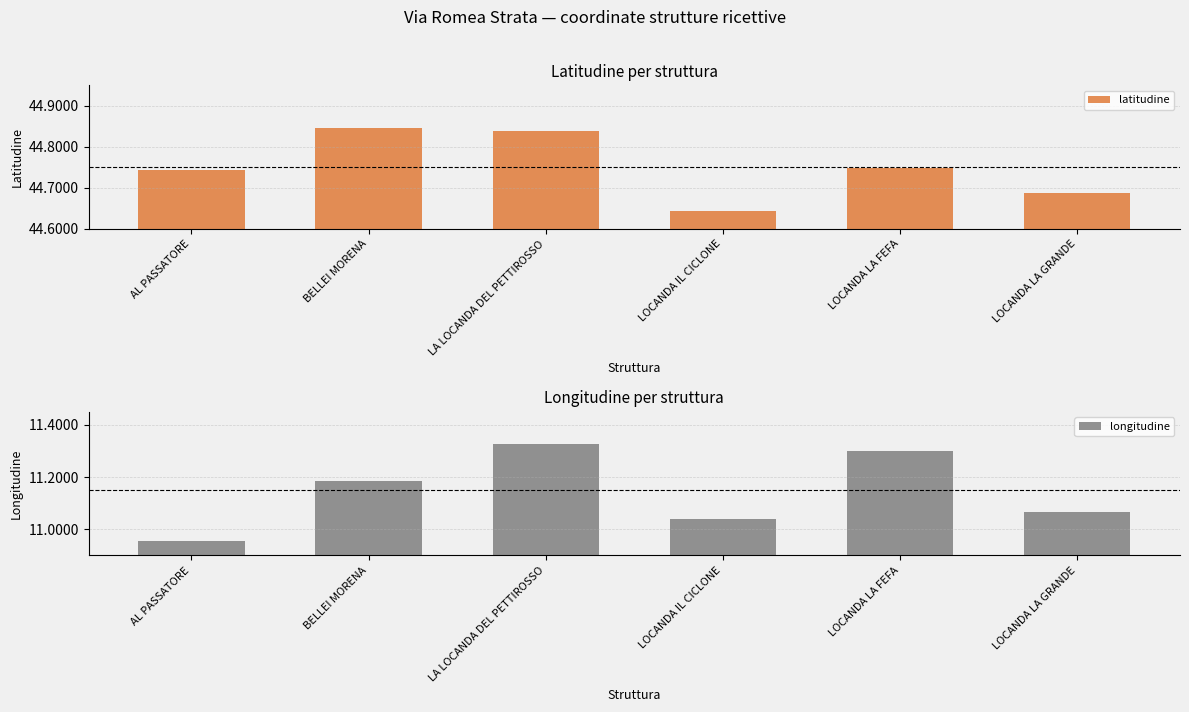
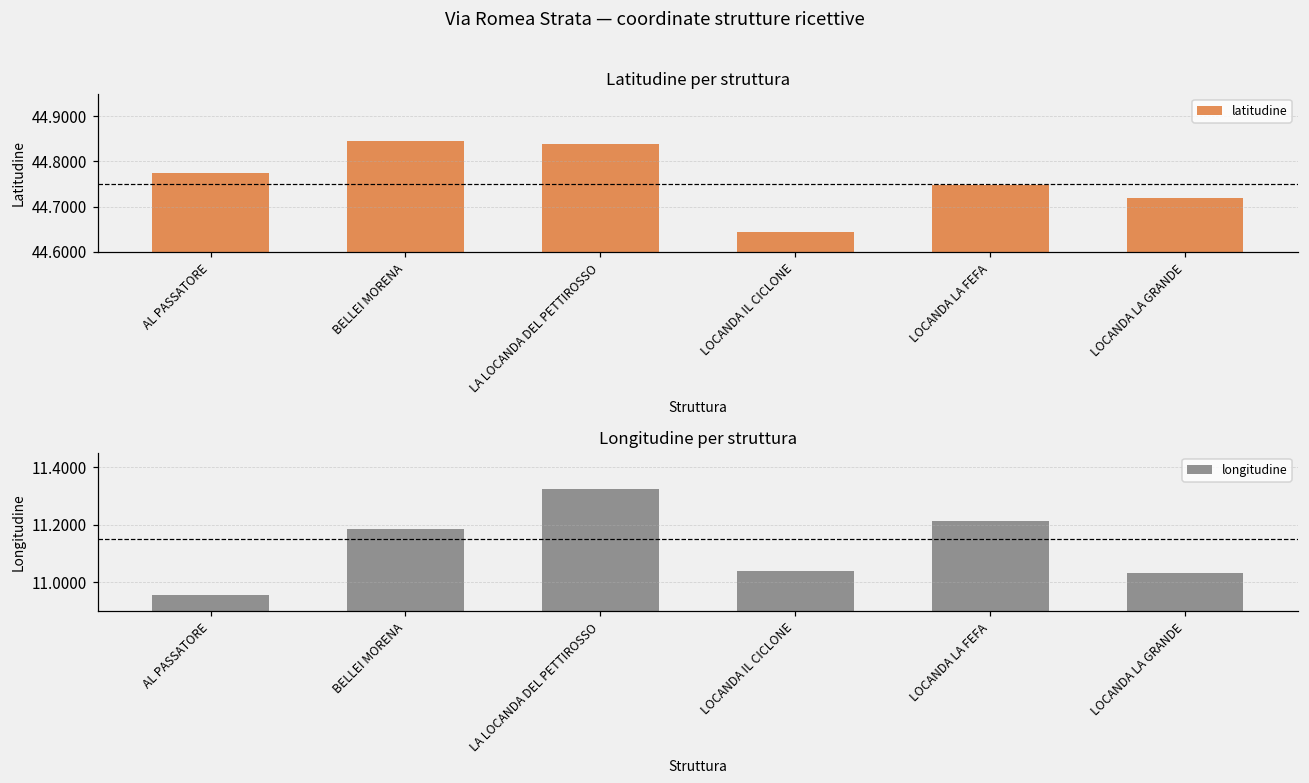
  {
    "Latitudine per struttura": {
-     "AL PASSATORE": 44.74,
+     "AL PASSATORE": 44.77,
      "BELLEI MORENA": 44.85,
      "LA LOCANDA DEL PETTIROSSO": 44.84,
      "LOCANDA IL CICLONE": 44.64,
      "LOCANDA LA FEFA": 44.75,
-     "LOCANDA LA GRANDE": 44.69
+     "LOCANDA LA GRANDE": 44.72
    },
    "Longitudine per struttura": {
      "AL PASSATORE": 10.95,
      "BELLEI MORENA": 11.19,
      "LA LOCANDA DEL PETTIROSSO": 11.33,
      "LOCANDA IL CICLONE": 11.04,
-     "LOCANDA LA FEFA": 11.30,
-     "LOCANDA LA GRANDE": 11.07
+     "LOCANDA LA FEFA": 11.21,
+     "LOCANDA LA GRANDE": 11.03
    }
  }
